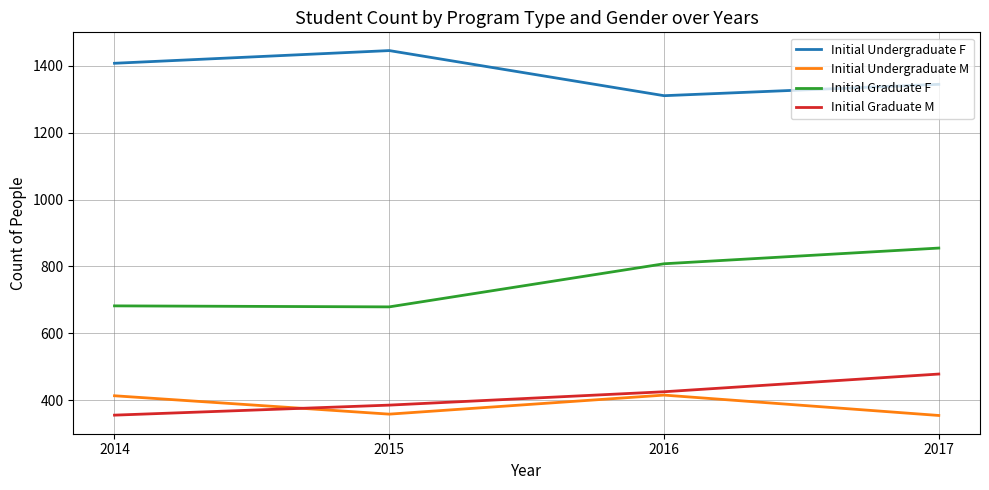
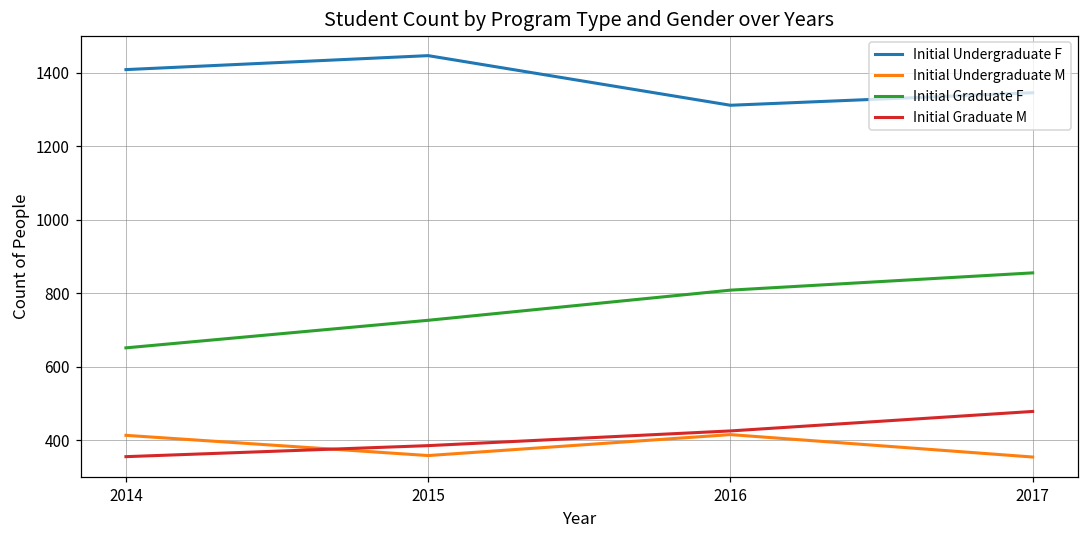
  {
    "Initial Undergraduate F": {
      "2014": 1410,
      "2015": 1450,
      "2016": 1310
    },
    "Initial Undergraduate M": {
      "2014": 410,
      "2015": 360,
      "2016": 420,
      "2017": 350
    },
    "Initial Graduate F": {
-     "2014": 680,
-     "2015": 680,
+     "2014": 650,
+     "2015": 730,
      "2016": 810,
      "2017": 860
    },
    "Initial Graduate M": {
      "2014": 360,
      "2015": 390,
      "2016": 430,
      "2017": 480
    }
  }
